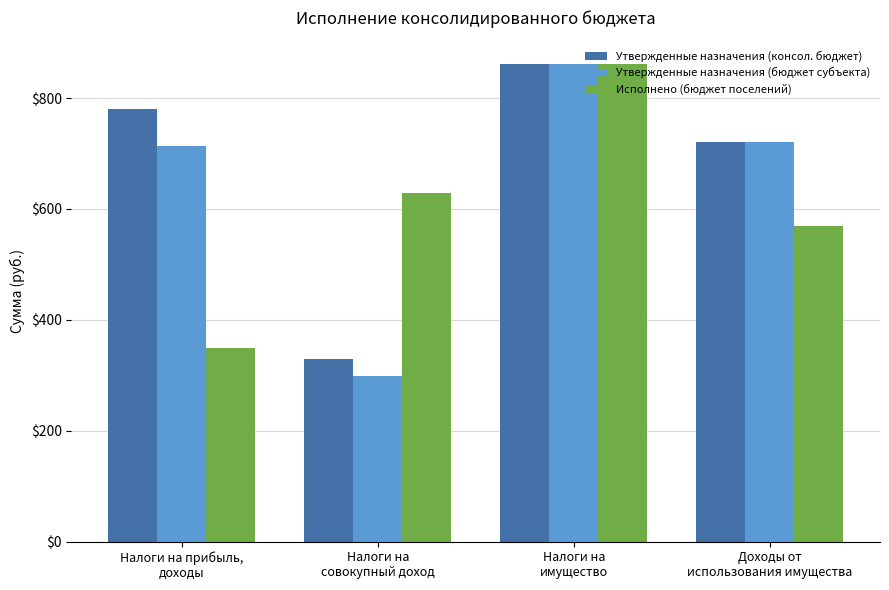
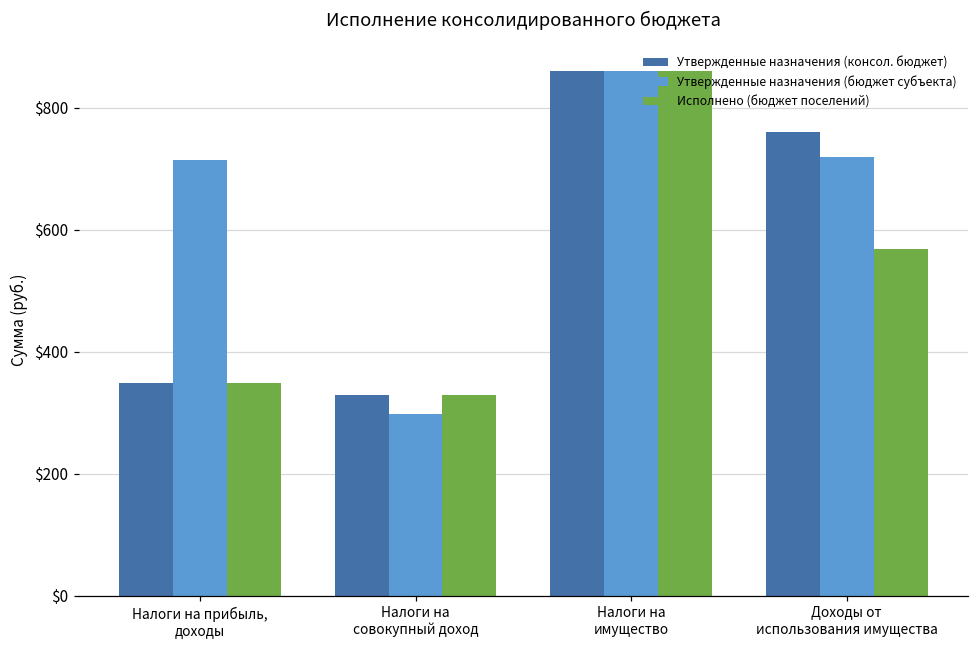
  {
    "Утвержденные назначения (консол. бюджет)": {
-     "Налоги на прибыль, доходы": "$780",
+     "Налоги на прибыль, доходы": "$350",
      "Налоги на совокупный доход": "$330",
      "Налоги на имущество": "$860",
-     "Доходы от использования имущества": "$720"
+     "Доходы от использования имущества": "$760"
    },
    "Утвержденные назначения (бюджет субъекта)": {
      "Налоги на прибыль, доходы": "$710",
      "Налоги на совокупный доход": "$300",
      "Налоги на имущество": "$860",
      "Доходы от использования имущества": "$720"
    },
    "Исполнено (бюджет поселений)": {
      "Налоги на прибыль, доходы": "$350",
-     "Налоги на совокупный доход": "$630",
+     "Налоги на совокупный доход": "$330",
      "Налоги на имущество": "$860",
      "Доходы от использования имущества": "$570"
    }
  }
